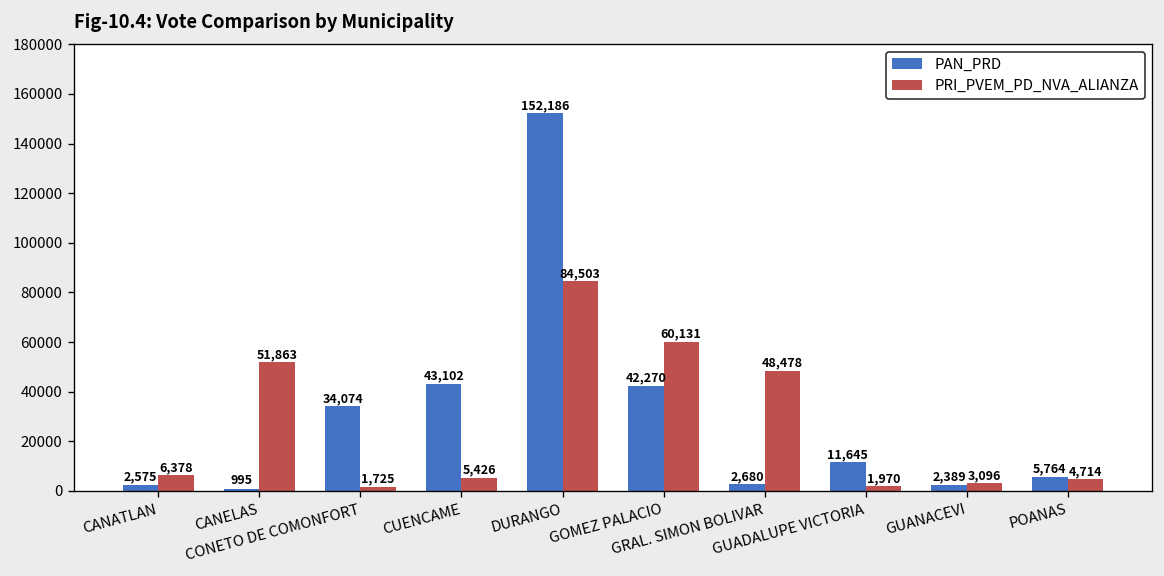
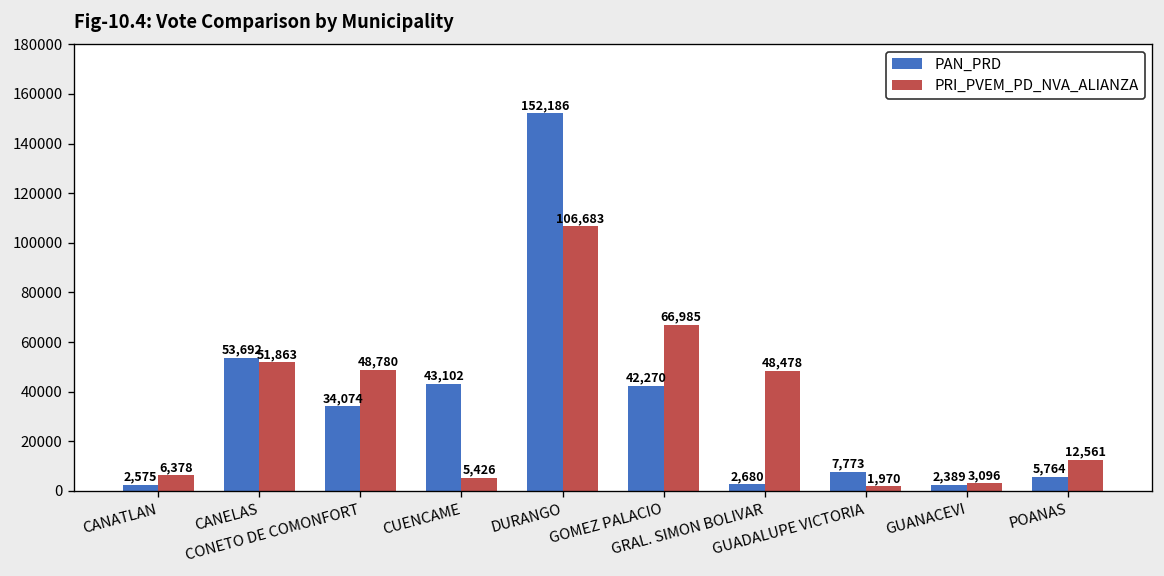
  {
    "PAN_PRD": {
      "CANATLAN": "2,575",
-     "CANELAS": "995",
+     "CANELAS": "53,692",
      "CONETO DE COMONFORT": "34,074",
      "CUENCAME": "43,102",
      "DURANGO": "152,186",
      "GOMEZ PALACIO": "42,270",
      "GRAL. SIMON BOLIVAR": "2,680",
-     "GUADALUPE VICTORIA": "11,645",
+     "GUADALUPE VICTORIA": "7,773",
      "GUANACEVI": "2,389",
      "POANAS": "5,764"
    },
    "PRI_PVEM_PD_NVA_ALIANZA": {
      "CANATLAN": "6,378",
      "CANELAS": "51,863",
-     "CONETO DE COMONFORT": "1,725",
+     "CONETO DE COMONFORT": "48,780",
      "CUENCAME": "5,426",
-     "DURANGO": "84,503",
-     "GOMEZ PALACIO": "60,131",
+     "DURANGO": "106,683",
+     "GOMEZ PALACIO": "66,985",
      "GRAL. SIMON BOLIVAR": "48,478",
      "GUADALUPE VICTORIA": "1,970",
      "GUANACEVI": "3,096",
-     "POANAS": "4,714"
+     "POANAS": "12,561"
    }
  }
